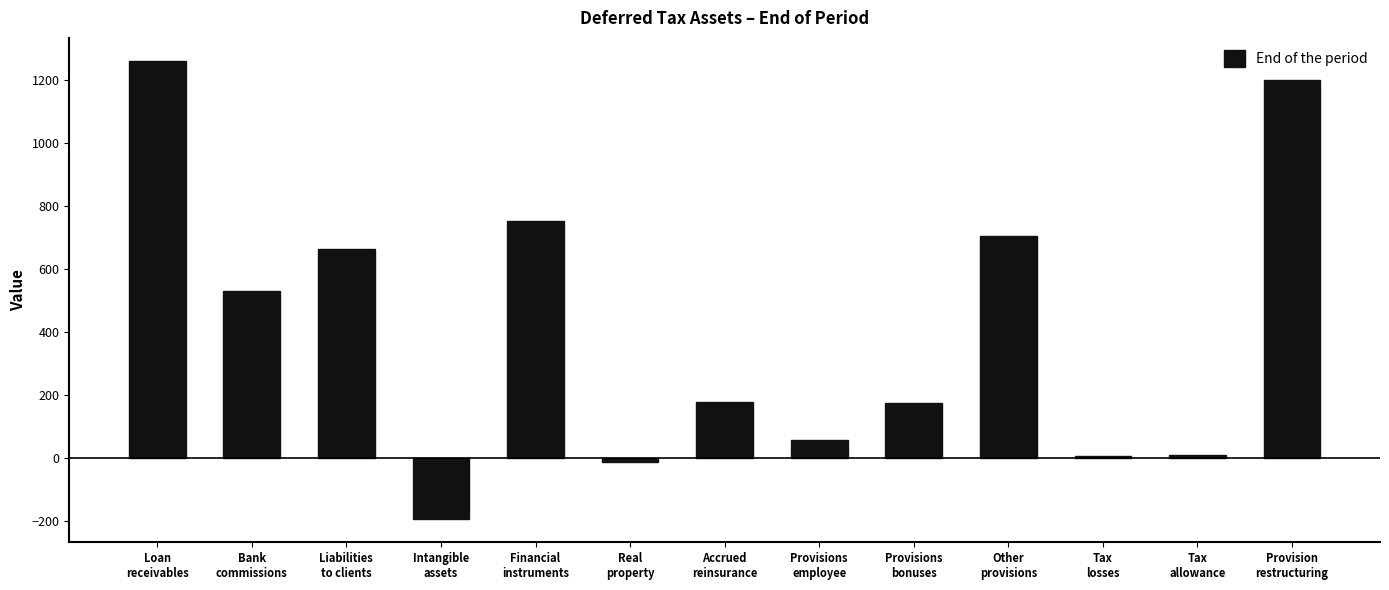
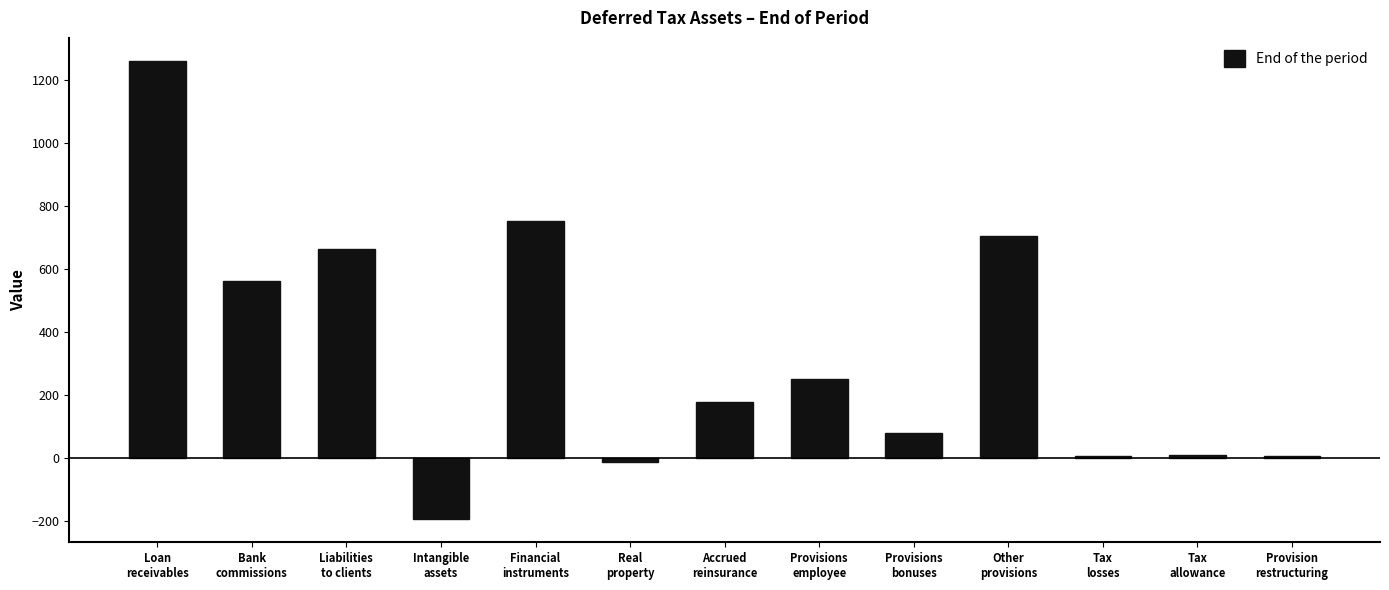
  {
    "Loan receivables": 1260,
-   "Bank commissions": 530,
+   "Bank commissions": 560,
    "Liabilities to clients": 670,
    "Intangible assets": -200,
    "Financial instruments": 750,
    "Real property": -10,
    "Accrued reinsurance": 180,
-   "Provisions employee": 60,
-   "Provisions bonuses": 170,
+   "Provisions employee": 250,
+   "Provisions bonuses": 80,
    "Other provisions": 710,
    "Tax allowance": 10,
-   "Provision restructuring": 1200
+   "Provision restructuring": 0
  }
